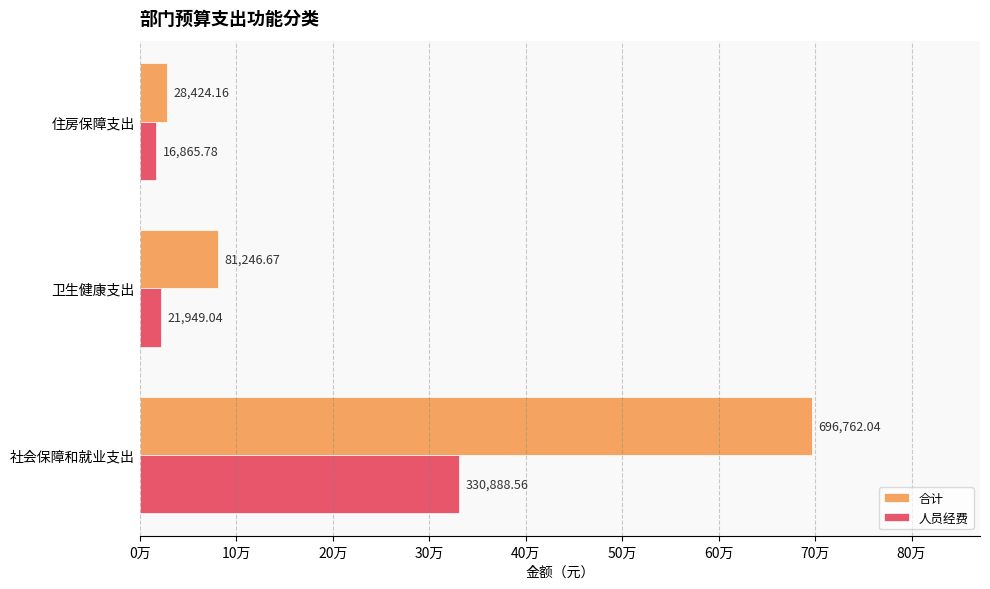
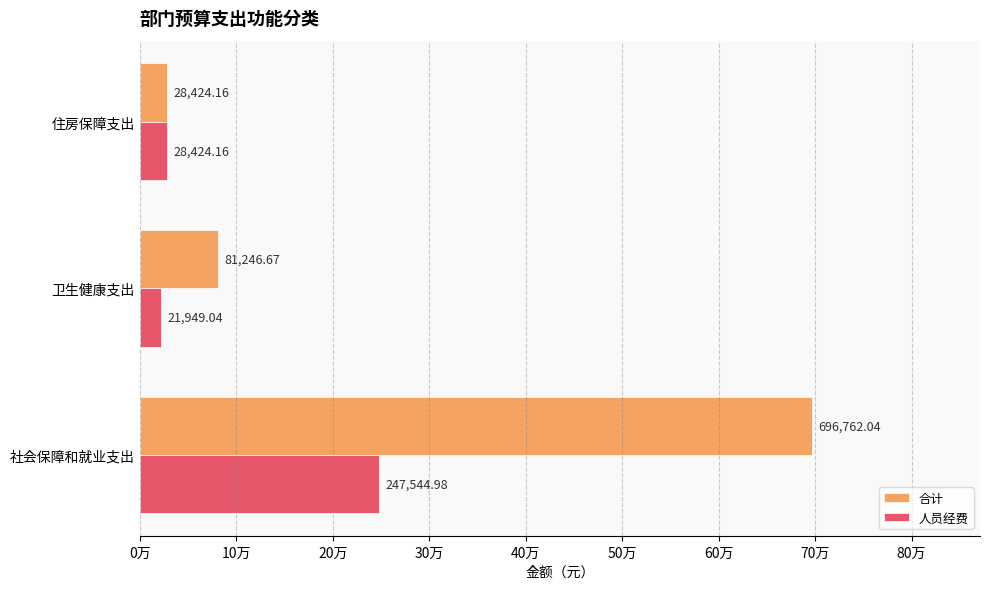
  {
    "合计": {
      "住房保障支出": "28,424.16",
      "卫生健康支出": "81,246.67",
      "社会保障和就业支出": "696,762.04"
    },
    "人员经费": {
-     "住房保障支出": "16,865.78",
+     "住房保障支出": "28,424.16",
      "卫生健康支出": "21,949.04",
-     "社会保障和就业支出": "330,888.56"
+     "社会保障和就业支出": "247,544.98"
    }
  }
